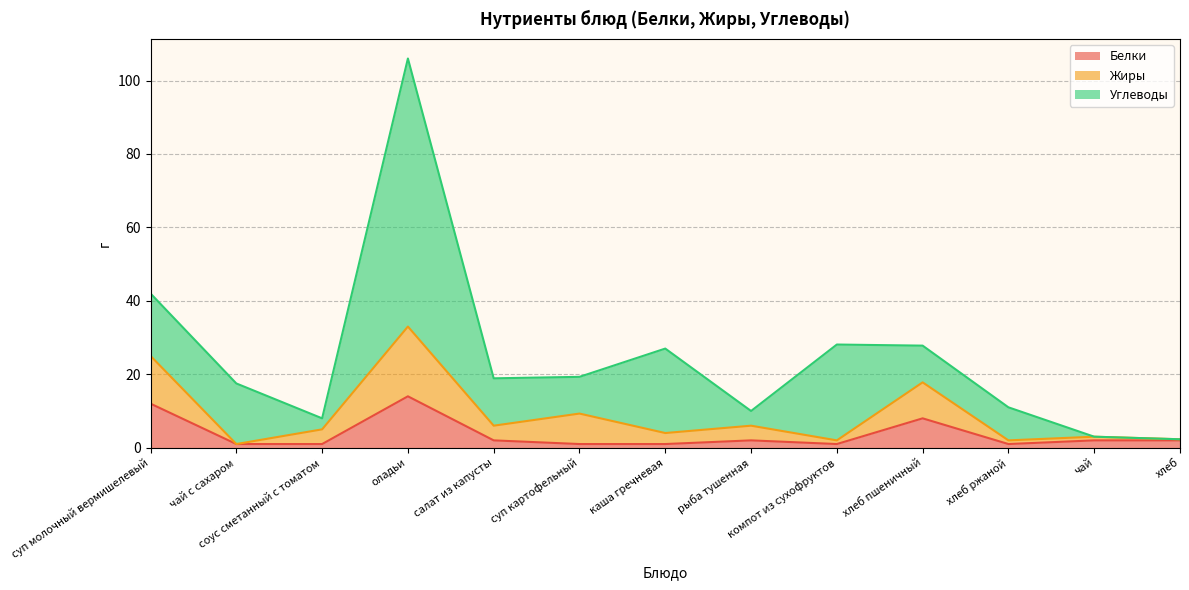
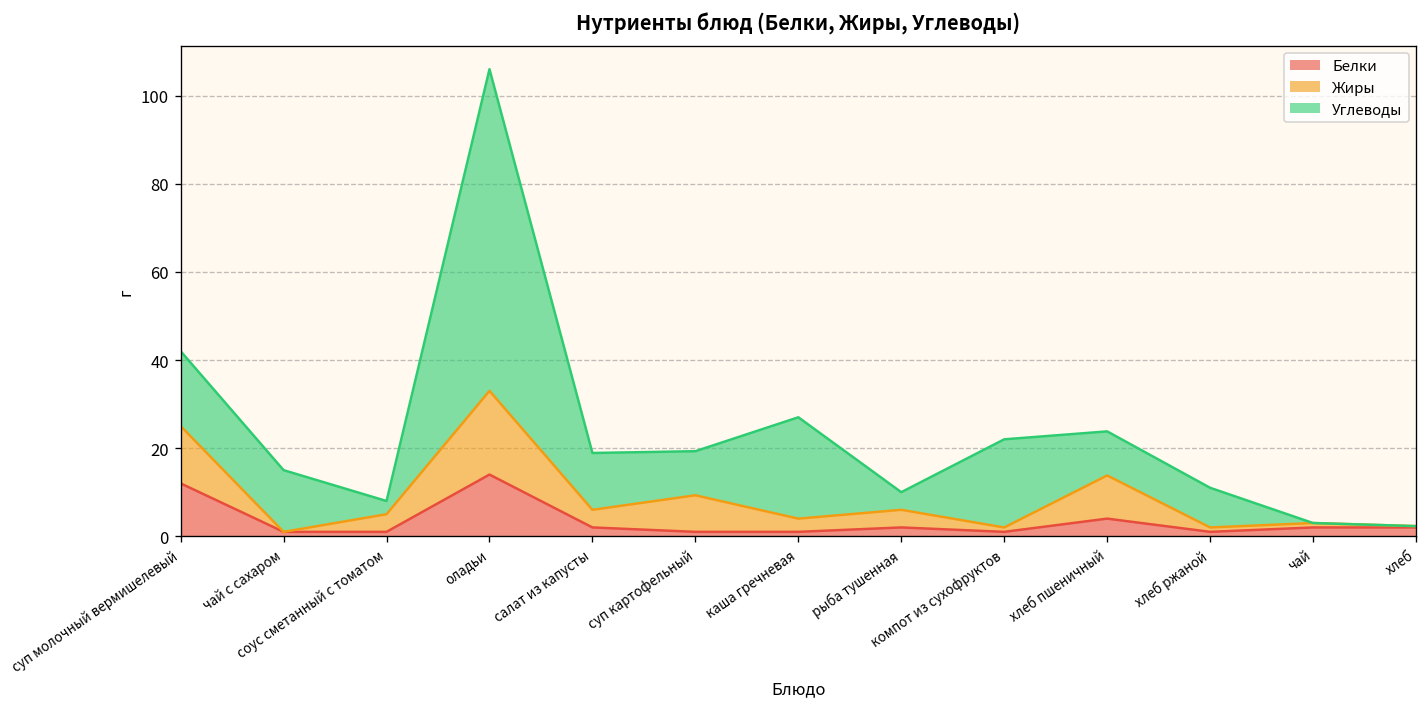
  {
    "Белки": {
      "суп молочный вермишелевый": 12,
      "соус сметанный с томатом": 1,
      "оладьи": 14,
      "салат из капусты": 2,
      "суп картофельный": 1,
      "каша гречневая": 1,
      "рыба тушенная": 2,
      "компот из сухофруктов": 1,
-     "хлеб пшеничный": 8,
+     "хлеб пшеничный": 4,
      "хлеб ржаной": 1,
      "чай": 2
    },
    "Жиры": {
      "суп молочный вермишелевый": 13,
      "соус сметанный с томатом": 4,
      "оладьи": 19,
      "салат из капусты": 4,
      "суп картофельный": 8,
      "каша гречневая": 3,
      "рыба тушенная": 4,
      "компот из сухофруктов": 1,
      "хлеб пшеничный": 10,
      "хлеб ржаной": 1
    },
    "Углеводы": {
      "суп молочный вермишелевый": 17,
-     "чай с сахаром": 17,
+     "чай с сахаром": 14,
      "соус сметанный с томатом": 3,
      "оладьи": 73,
      "салат из капусты": 13,
      "суп картофельный": 10,
      "каша гречневая": 23,
      "рыба тушенная": 4,
-     "компот из сухофруктов": 26,
+     "компот из сухофруктов": 20,
      "хлеб пшеничный": 10,
      "хлеб ржаной": 9
    }
  }
